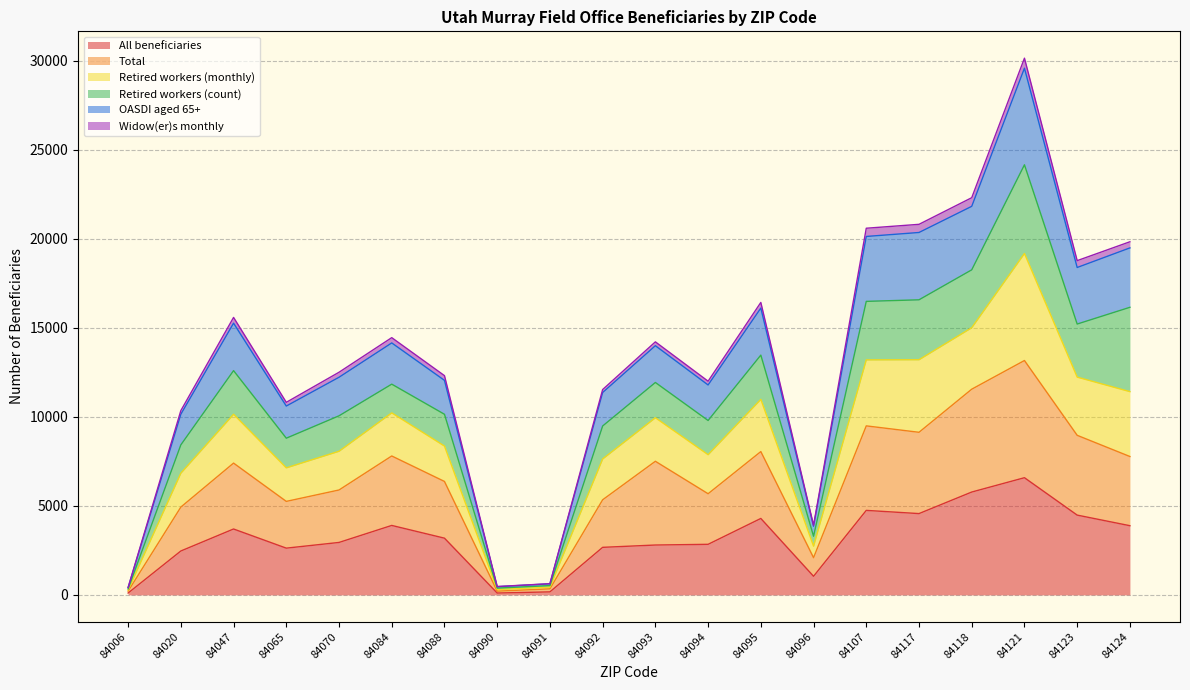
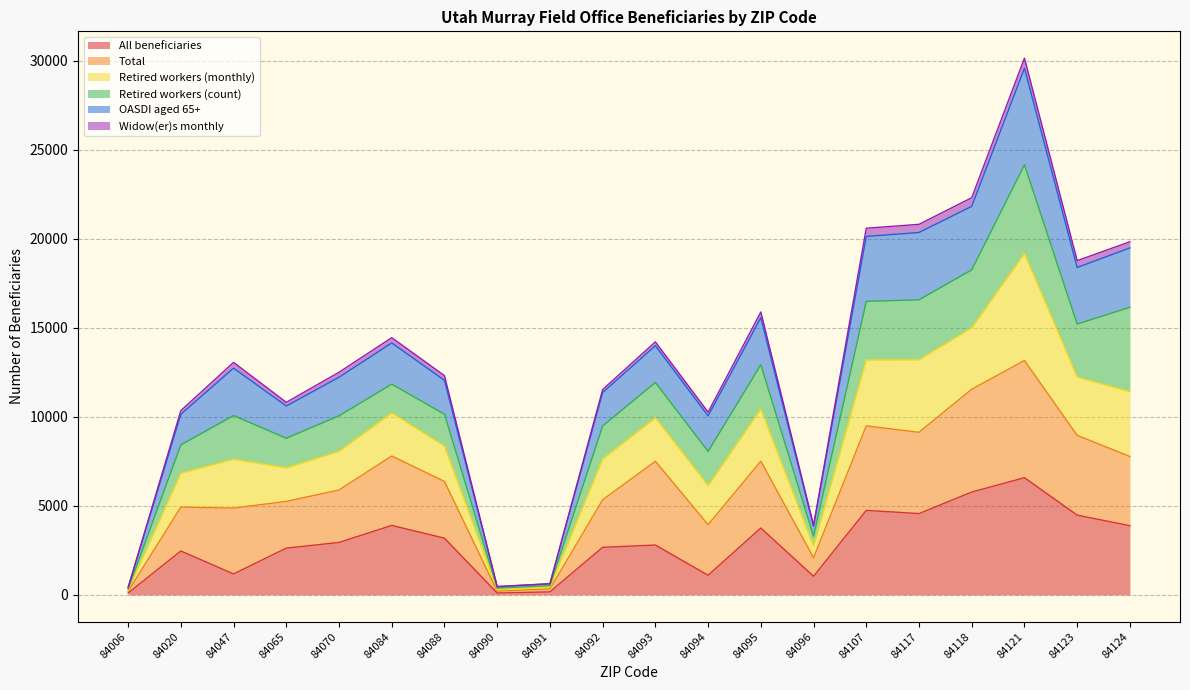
  {
    "All beneficiaries": {
      "84020": 2500,
-     "84047": 3700,
+     "84047": 1200,
      "84065": 2600,
      "84070": 2900,
      "84084": 3900,
      "84088": 3200,
      "84091": 200,
      "84092": 2700,
      "84093": 2800,
-     "84094": 2800,
-     "84095": 4300,
+     "84094": 1100,
+     "84095": 3800,
      "84096": 1000,
      "84107": 4700,
      "84117": 4600,
      "84118": 5800,
      "84121": 6600,
      "84123": 4500,
      "84124": 3900
    },
    "Total": {
      "84020": 2500,
      "84047": 3700,
      "84065": 2600,
      "84070": 2900,
      "84084": 3900,
      "84088": 3200,
      "84092": 2700,
      "84093": 4700,
      "84094": 2800,
      "84095": 3800,
      "84096": 1000,
      "84107": 4700,
      "84117": 4600,
      "84118": 5800,
      "84121": 6600,
      "84123": 4500,
      "84124": 3900
    },
    "Retired workers (monthly)": {
      "84020": 1900,
      "84047": 2700,
      "84065": 1900,
      "84070": 2200,
      "84084": 2400,
      "84088": 2000,
      "84092": 2300,
      "84093": 2400,
      "84094": 2200,
      "84095": 2900,
      "84096": 600,
      "84107": 3700,
      "84117": 4100,
      "84118": 3500,
      "84121": 6000,
      "84123": 3300,
      "84124": 3600
    },
    "Retired workers (count)": {
      "84020": 1600,
      "84047": 2500,
      "84065": 1700,
      "84070": 2000,
      "84084": 1600,
      "84088": 1800,
      "84092": 1900,
      "84093": 2000,
      "84094": 1900,
      "84095": 2500,
      "84096": 600,
      "84107": 3300,
      "84117": 3400,
      "84118": 3300,
      "84121": 5000,
      "84123": 3000,
      "84124": 4700
    },
    "OASDI aged 65+": {
      "84020": 1700,
      "84047": 2700,
      "84065": 1800,
      "84070": 2200,
      "84084": 2300,
      "84088": 1900,
      "84092": 1900,
      "84093": 2100,
      "84094": 2000,
      "84095": 2600,
      "84107": 3600,
      "84117": 3800,
      "84118": 3600,
      "84121": 5400,
      "84123": 3200,
      "84124": 3300
    },
    "Widow(er)s monthly": {
      "84020": 200,
      "84047": 300,
      "84065": 200,
      "84070": 300,
      "84084": 300,
      "84088": 300,
      "84092": 200,
      "84093": 200,
      "84094": 200,
      "84095": 300,
      "84107": 500,
      "84117": 500,
      "84118": 500,
      "84121": 600,
      "84123": 400,
      "84124": 300
    }
  }
